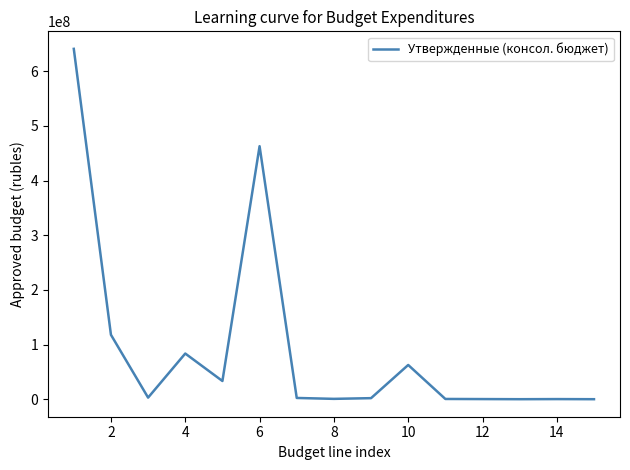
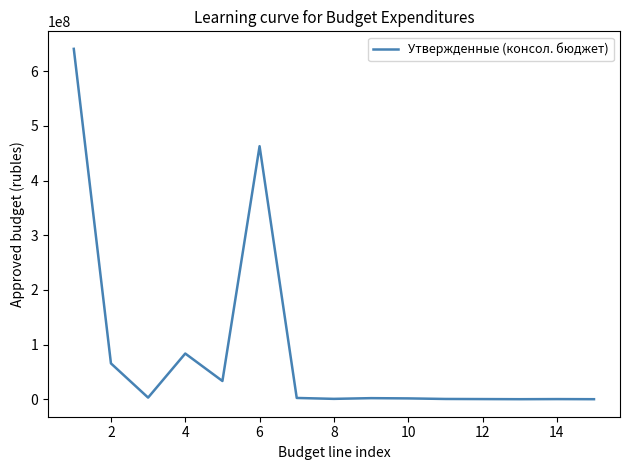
  {
-   "2": 120000000,
+   "2": 70000000,
    "4": 80000000,
    "6": 460000000,
    "8": 0,
-   "10": 60000000,
+   "10": 0,
    "12": 0,
    "14": 0
  }
